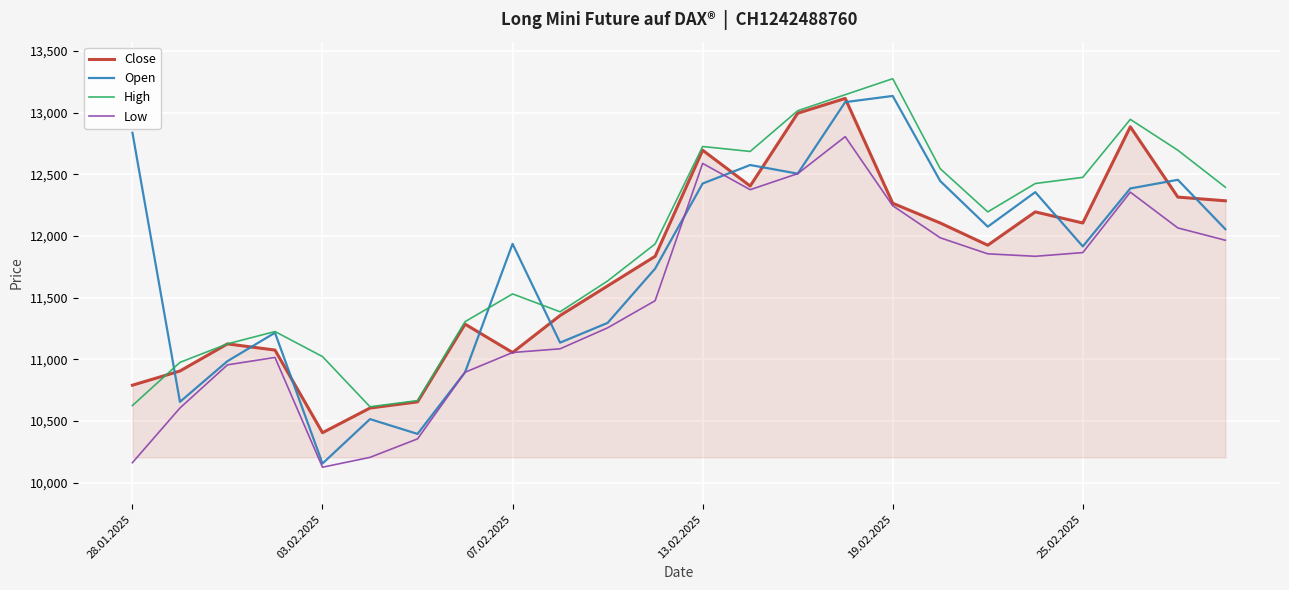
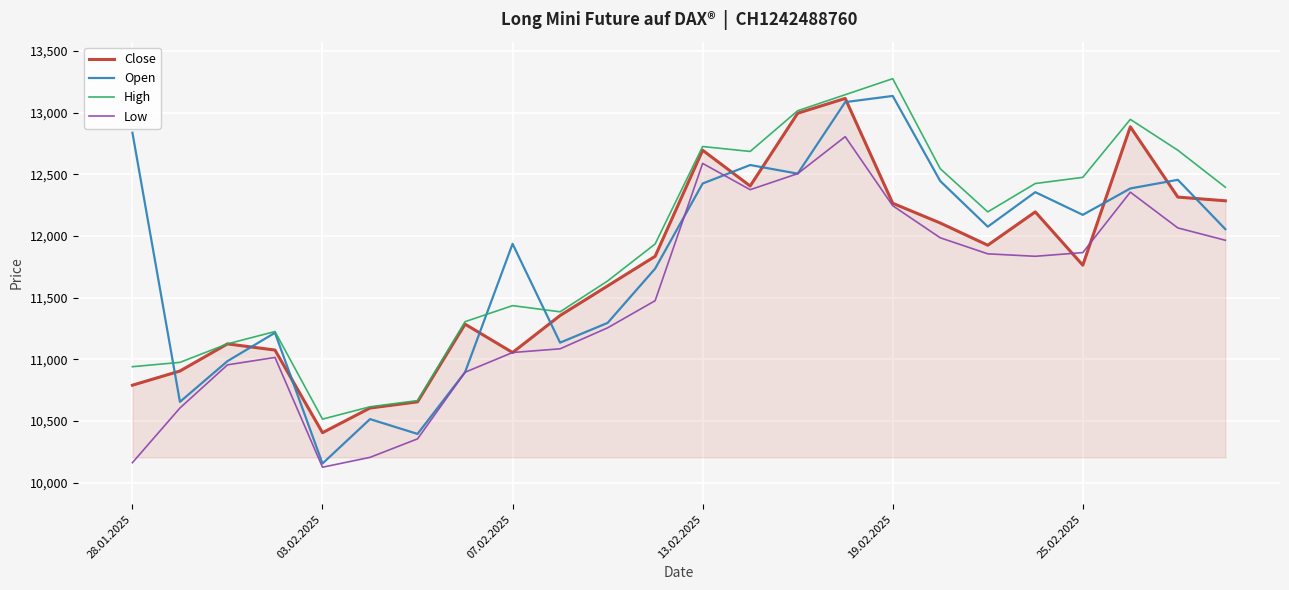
  {
    "Close": {
      "28.01.2025": "10,790",
      "03.02.2025": "10,410",
      "13.02.2025": "12,700",
-     "25.02.2025": "12,110"
+     "25.02.2025": "11,760"
    },
    "Open": {
      "28.01.2025": "12,840",
      "03.02.2025": "10,160",
      "07.02.2025": "11,940",
      "13.02.2025": "12,430",
      "19.02.2025": "13,140",
-     "25.02.2025": "11,920"
+     "25.02.2025": "12,170"
    },
    "High": {
-     "28.01.2025": "10,630",
-     "03.02.2025": "11,020",
-     "07.02.2025": "11,530",
+     "28.01.2025": "10,940",
+     "03.02.2025": "10,520",
+     "07.02.2025": "11,440",
      "13.02.2025": "12,730",
      "19.02.2025": "13,280",
      "25.02.2025": "12,480"
    },
    "Low": {
      "28.01.2025": "10,160",
      "03.02.2025": "10,130",
      "13.02.2025": "12,590",
      "25.02.2025": "11,870"
    }
  }
